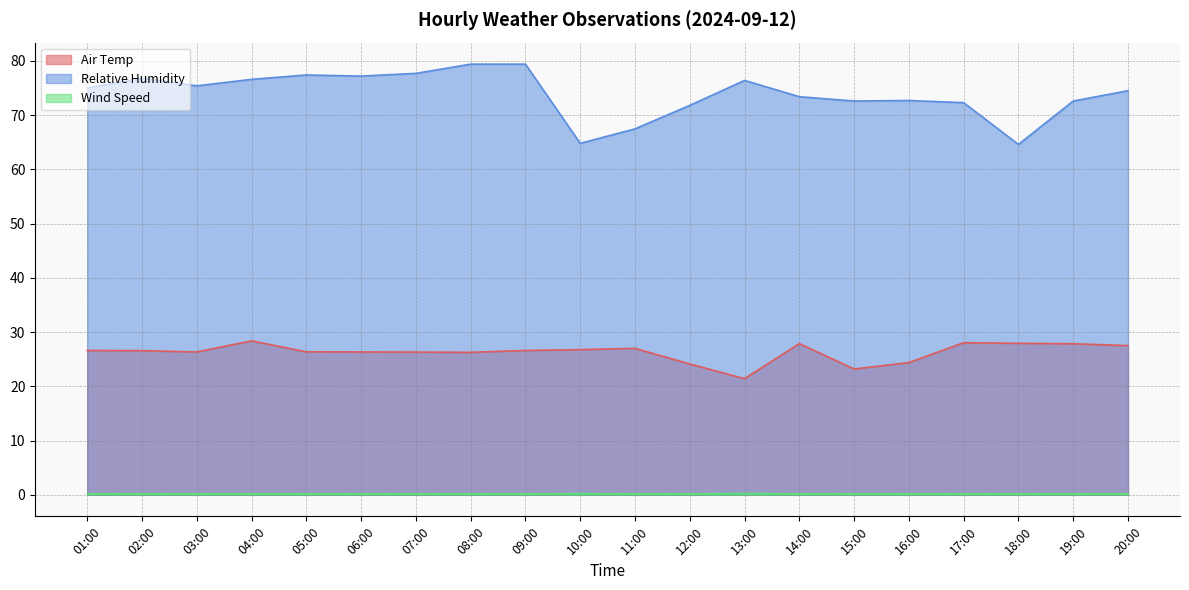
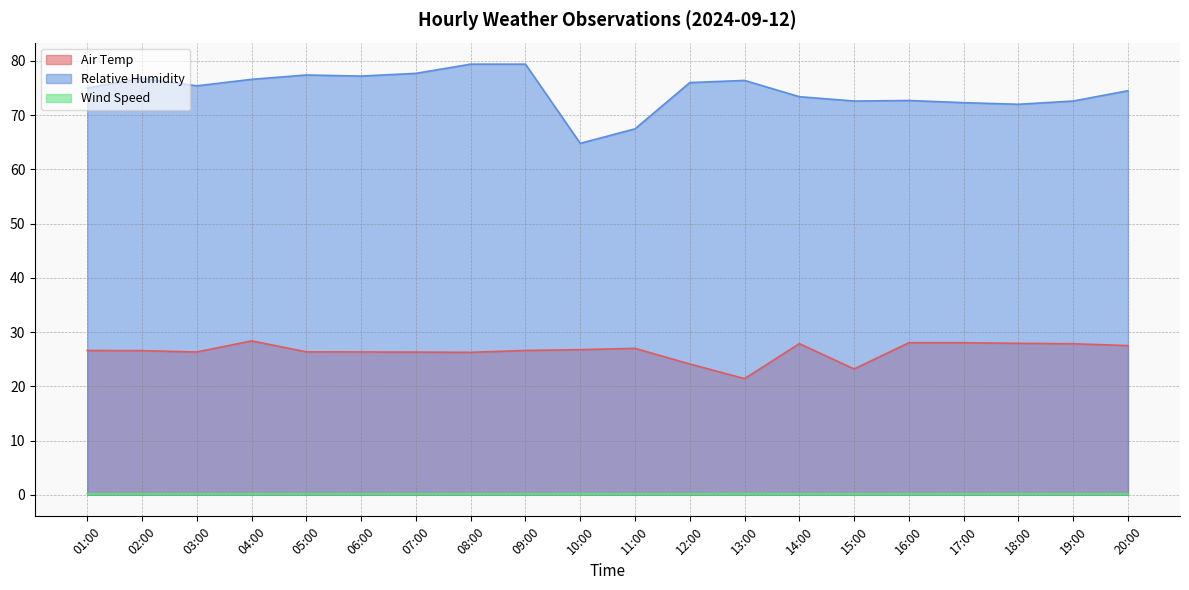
  {
    "Air Temp": {
      "01:00": 27,
      "02:00": 27,
      "03:00": 26,
      "04:00": 28,
      "05:00": 26,
      "06:00": 26,
      "07:00": 26,
      "08:00": 26,
      "09:00": 27,
      "10:00": 27,
      "11:00": 27,
      "12:00": 24,
      "13:00": 21,
      "14:00": 28,
      "15:00": 23,
-     "16:00": 24,
+     "16:00": 28,
      "17:00": 28,
      "18:00": 28,
      "19:00": 28,
      "20:00": 28
    },
    "Relative Humidity": {
      "03:00": 75,
      "04:00": 77,
      "05:00": 77,
      "06:00": 77,
      "07:00": 78,
      "08:00": 79,
      "09:00": 79,
      "10:00": 65,
      "11:00": 67,
-     "12:00": 72,
+     "12:00": 76,
      "13:00": 76,
      "14:00": 73,
      "15:00": 73,
      "16:00": 73,
      "17:00": 72,
-     "18:00": 65,
+     "18:00": 72,
      "19:00": 73,
      "20:00": 75
    },
    "Wind Speed": {
      "01:00": 0,
      "02:00": 0,
      "03:00": 0,
      "04:00": 0,
      "05:00": 0,
      "06:00": 0,
      "07:00": 0,
      "08:00": 0,
      "09:00": 0,
      "10:00": 0,
      "11:00": 0,
      "12:00": 0,
      "13:00": 0,
      "14:00": 0,
      "15:00": 0,
      "16:00": 0,
      "17:00": 0,
      "18:00": 0,
      "19:00": 0,
      "20:00": 0
    }
  }
